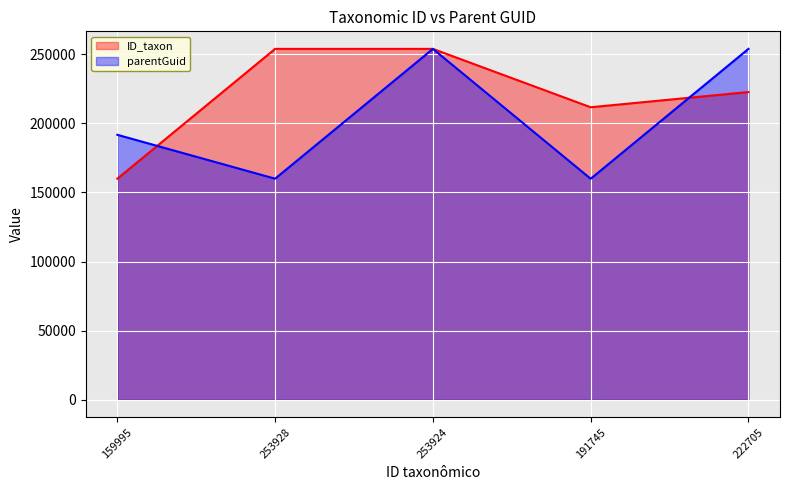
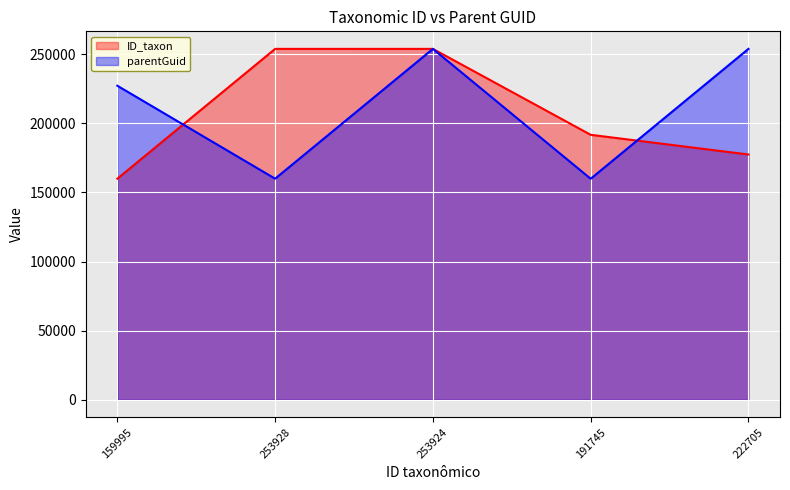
  {
    "ID_taxon": {
      "159995": 160000,
      "253928": 254000,
-     "191745": 212000,
-     "222705": 223000
+     "191745": 192000,
+     "222705": 177000
    },
    "parentGuid": {
-     "159995": 192000,
+     "159995": 227000,
      "253928": 160000,
      "191745": 160000,
      "222705": 254000
    }
  }
